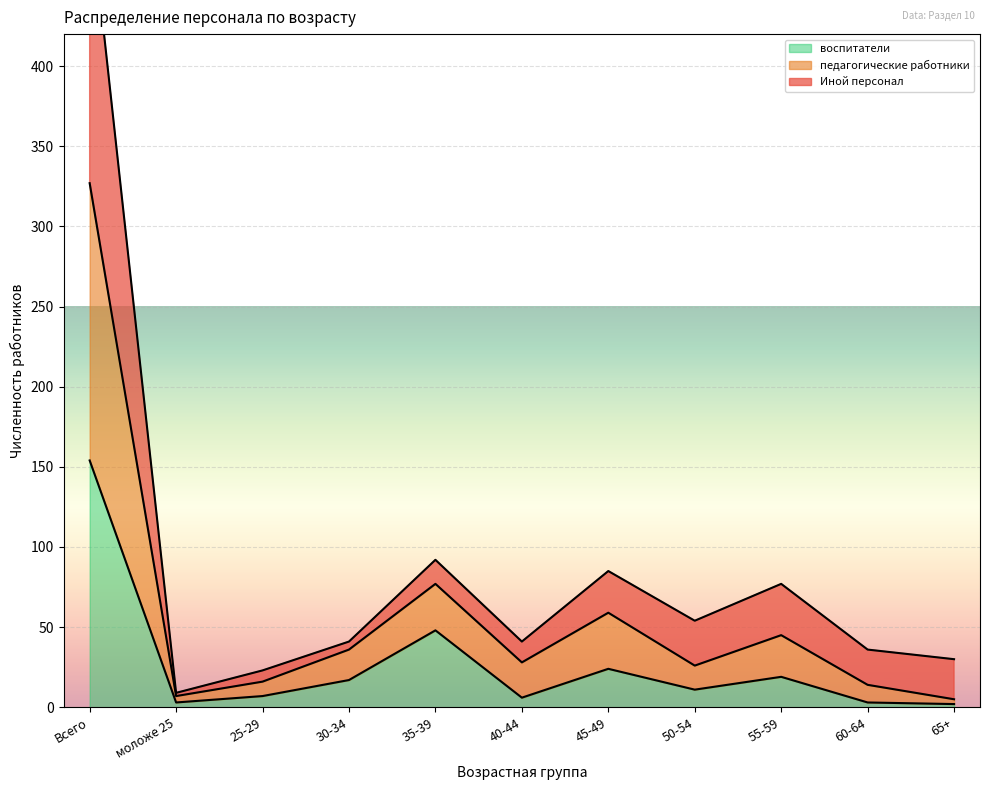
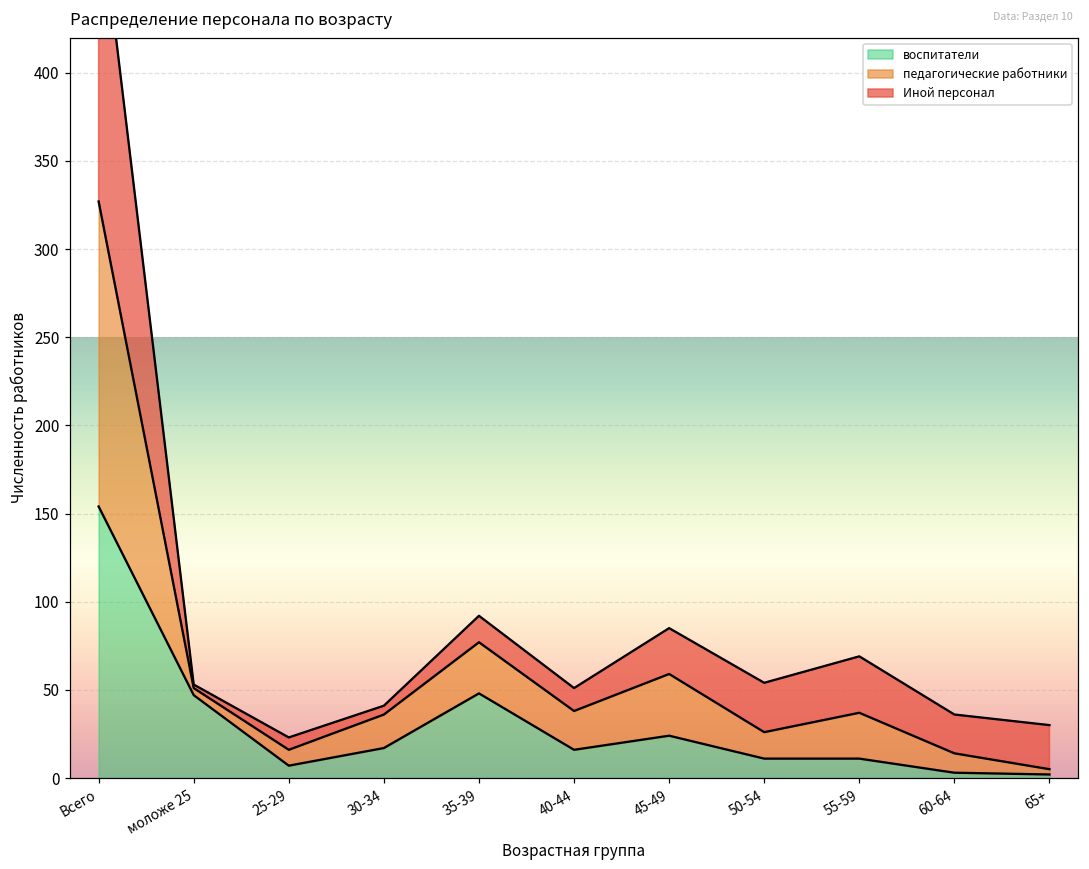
  {
    "воспитатели": {
      "Всего": 154,
-     "моложе 25": 3,
+     "моложе 25": 47,
      "25-29": 7,
      "30-34": 17,
      "35-39": 48,
-     "40-44": 6,
+     "40-44": 16,
      "45-49": 24,
      "50-54": 11,
-     "55-59": 19,
+     "55-59": 11,
      "60-64": 3,
      "65+": 2
    }
  }
